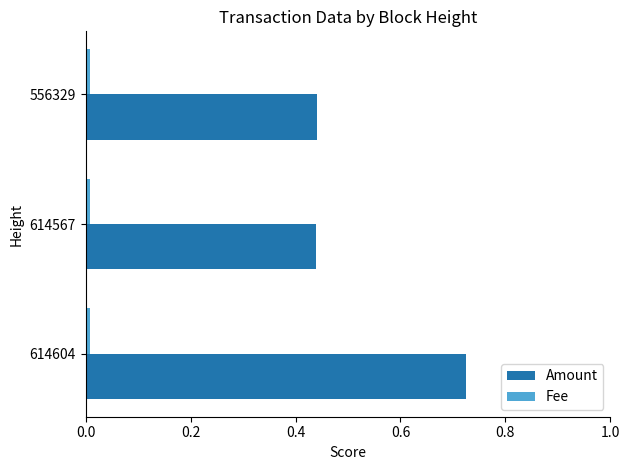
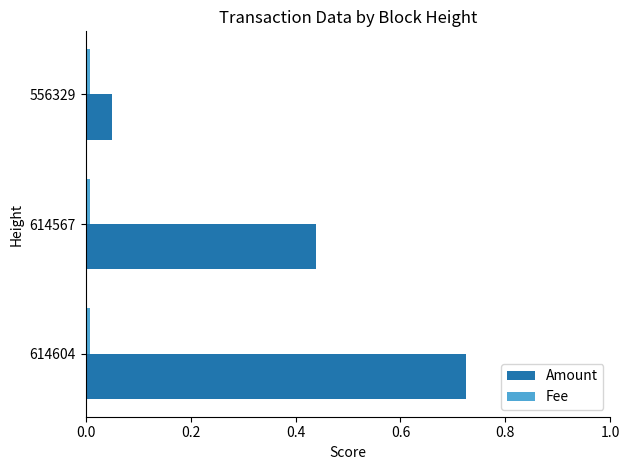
  {
    "Amount": {
-     "556329": 0.44,
+     "556329": 0.05,
      "614567": 0.44,
      "614604": 0.73
    },
    "Fee": {
      "556329": 0.01,
      "614567": 0.01,
      "614604": 0.01
    }
  }
